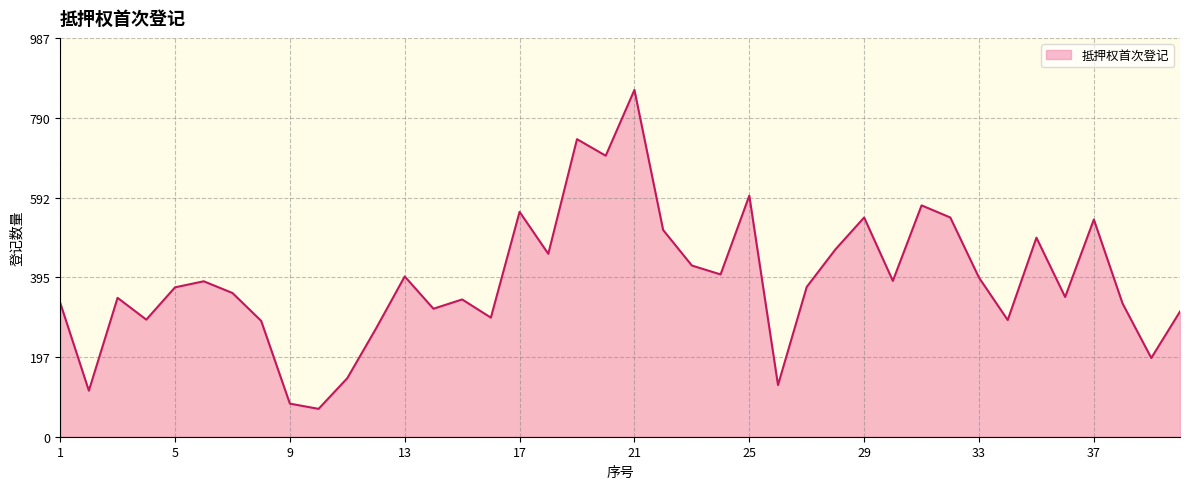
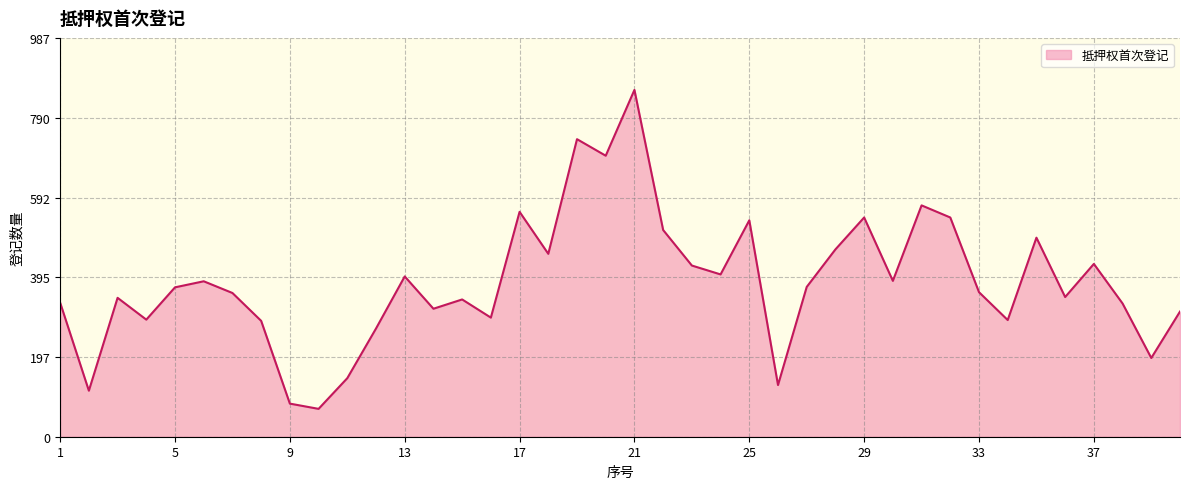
  {
    "1": 330,
    "5": 370,
    "9": 80,
    "13": 400,
    "17": 560,
    "21": 860,
-   "25": 600,
+   "25": 540,
    "29": 540,
-   "33": 390,
-   "37": 540
+   "33": 360,
+   "37": 430
  }
